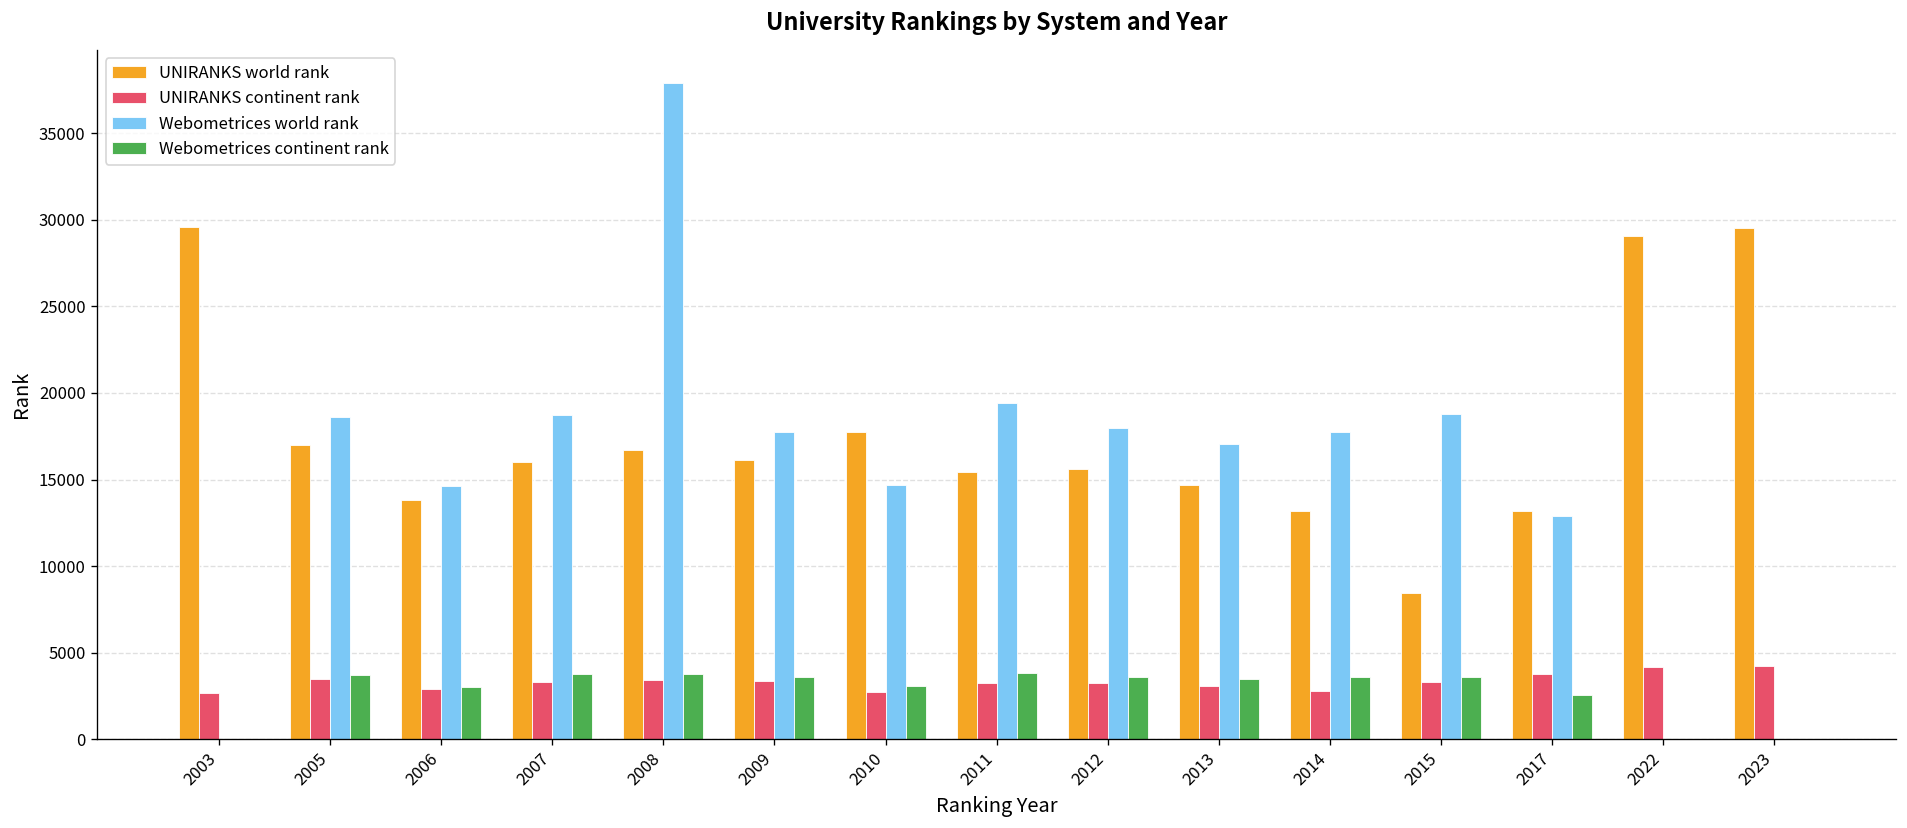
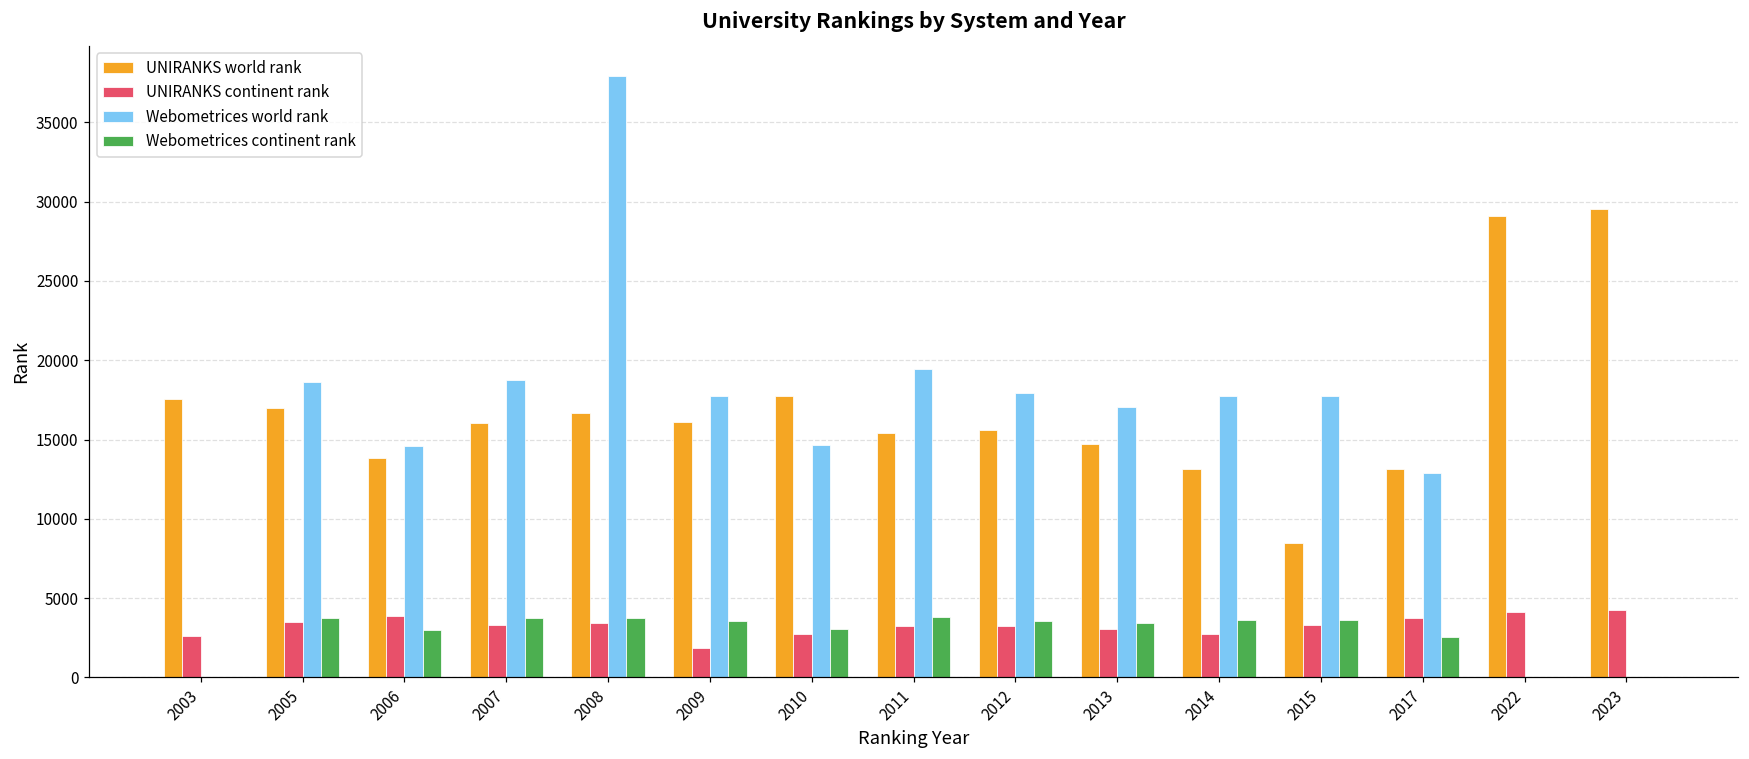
  {
    "UNIRANKS world rank": {
-     "2003": 29600,
+     "2003": 17500,
      "2005": 17000,
      "2006": 13800,
      "2007": 16000,
      "2008": 16700,
      "2009": 16100,
      "2010": 17800,
      "2011": 15400,
      "2012": 15600,
      "2013": 14700,
      "2014": 13200,
      "2015": 8500,
      "2017": 13200,
      "2022": 29100,
      "2023": 29500
    },
    "UNIRANKS continent rank": {
      "2003": 2600,
      "2005": 3500,
-     "2006": 2900,
+     "2006": 3900,
      "2007": 3300,
      "2008": 3400,
-     "2009": 3300,
+     "2009": 1900,
      "2010": 2700,
      "2011": 3200,
      "2012": 3200,
      "2013": 3100,
      "2014": 2800,
      "2015": 3300,
      "2017": 3800,
      "2022": 4100,
      "2023": 4200
    },
    "Webometrices world rank": {
      "2003": 0,
      "2005": 18600,
      "2006": 14600,
      "2007": 18700,
      "2008": 37900,
      "2009": 17700,
      "2010": 14700,
      "2011": 19400,
      "2012": 18000,
      "2013": 17000,
      "2014": 17800,
-     "2015": 18800,
+     "2015": 17800,
      "2017": 12900,
      "2022": 0,
      "2023": 0
    },
    "Webometrices continent rank": {
      "2003": 0,
      "2005": 3700,
      "2006": 3000,
      "2007": 3800,
      "2008": 3800,
      "2009": 3600,
      "2010": 3000,
      "2011": 3800,
      "2012": 3600,
      "2013": 3500,
      "2014": 3600,
      "2015": 3600,
      "2017": 2500,
      "2022": 0,
      "2023": 0
    }
  }
